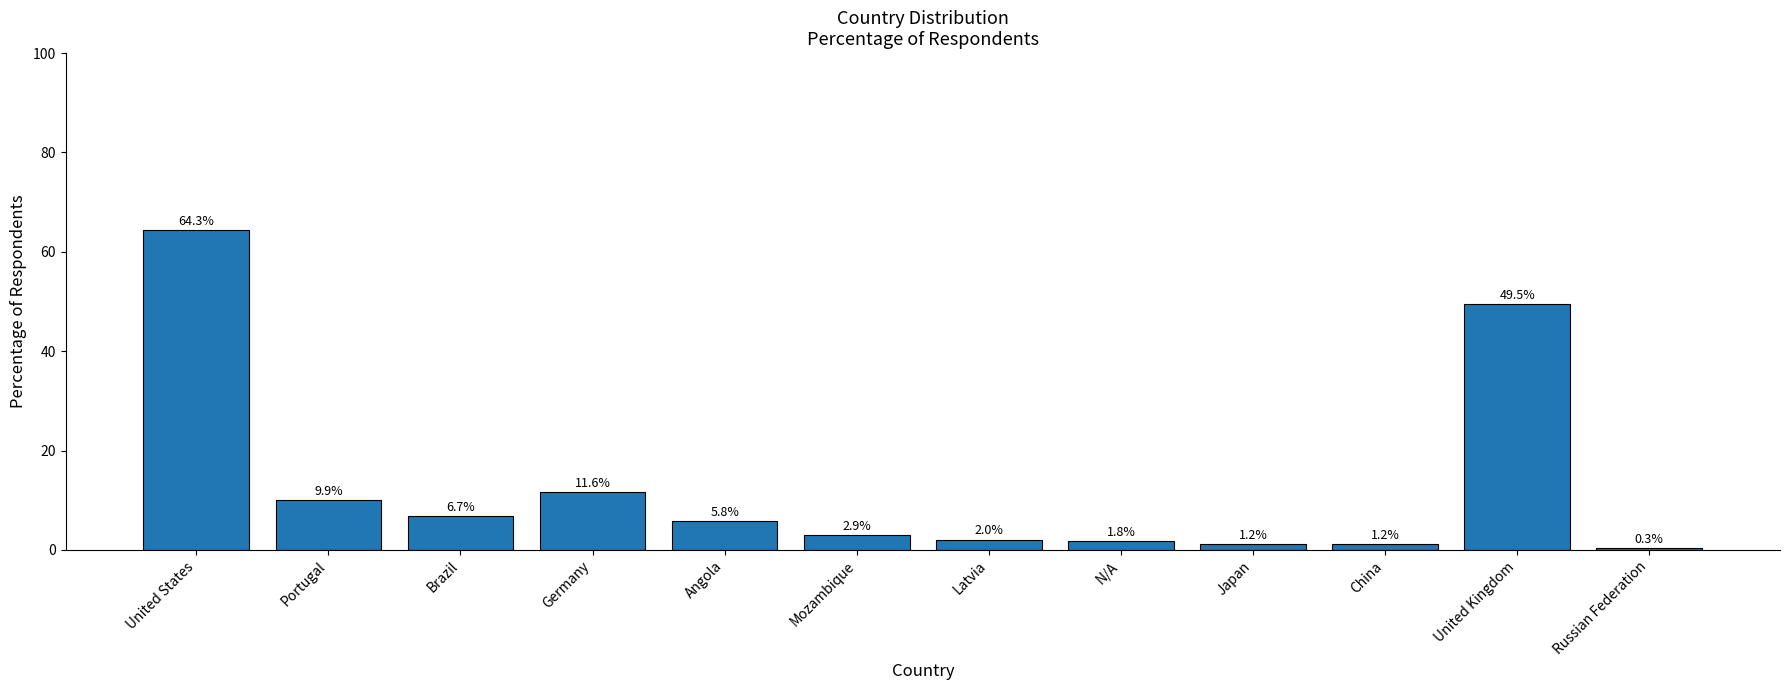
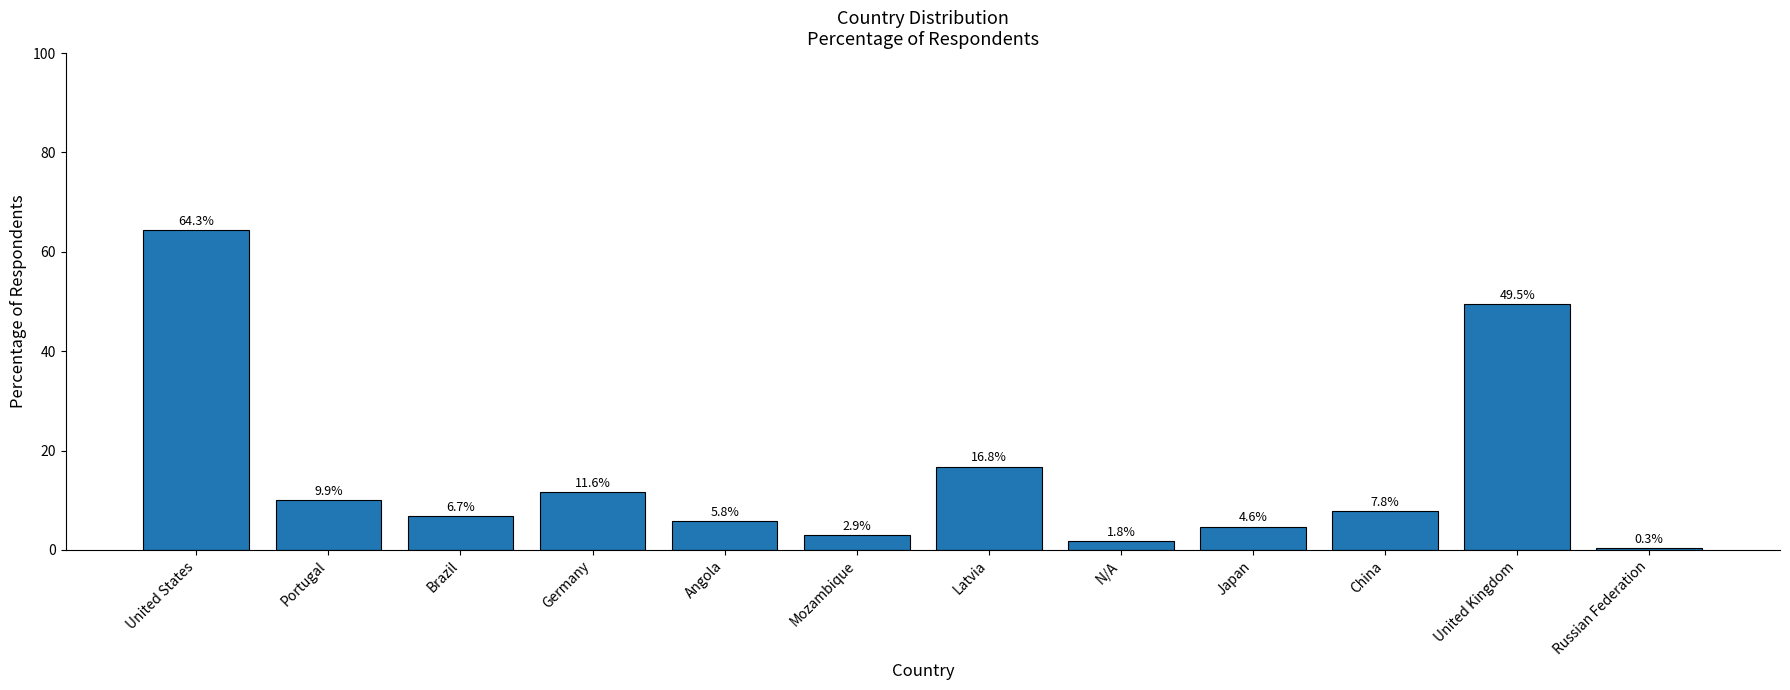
  {
    "United States": "64.3%",
    "Portugal": "9.9%",
    "Brazil": "6.7%",
    "Germany": "11.6%",
    "Angola": "5.8%",
    "Mozambique": "2.9%",
-   "Latvia": "2.0%",
+   "Latvia": "16.8%",
    "N/A": "1.8%",
-   "Japan": "1.2%",
-   "China": "1.2%",
+   "Japan": "4.6%",
+   "China": "7.8%",
    "United Kingdom": "49.5%",
    "Russian Federation": "0.3%"
  }
